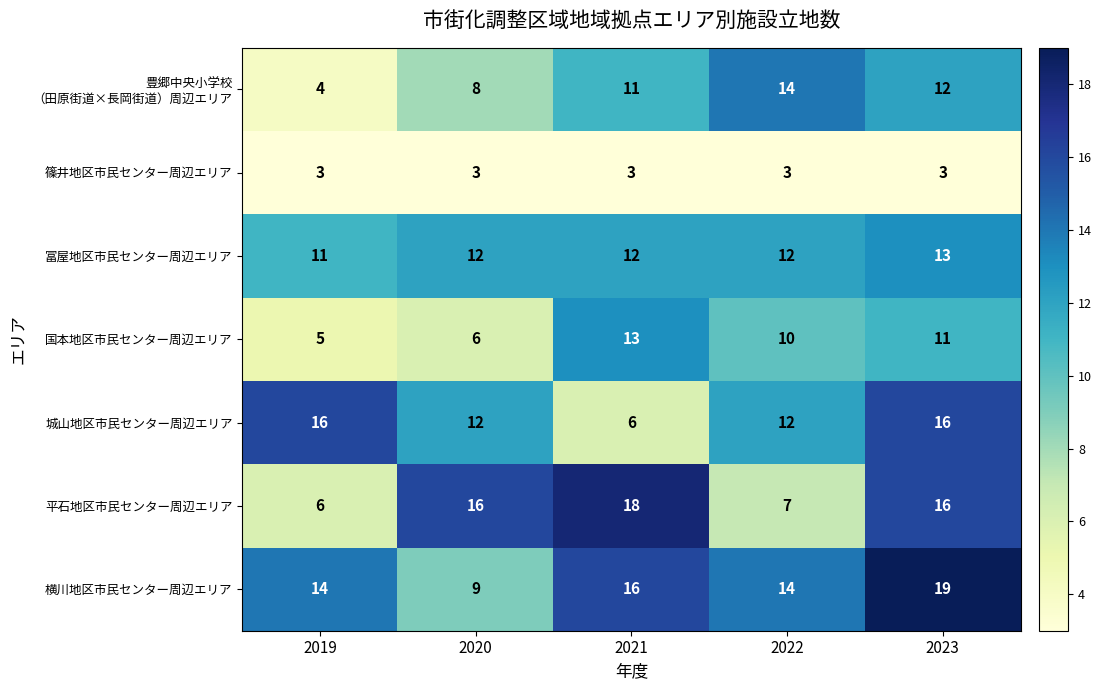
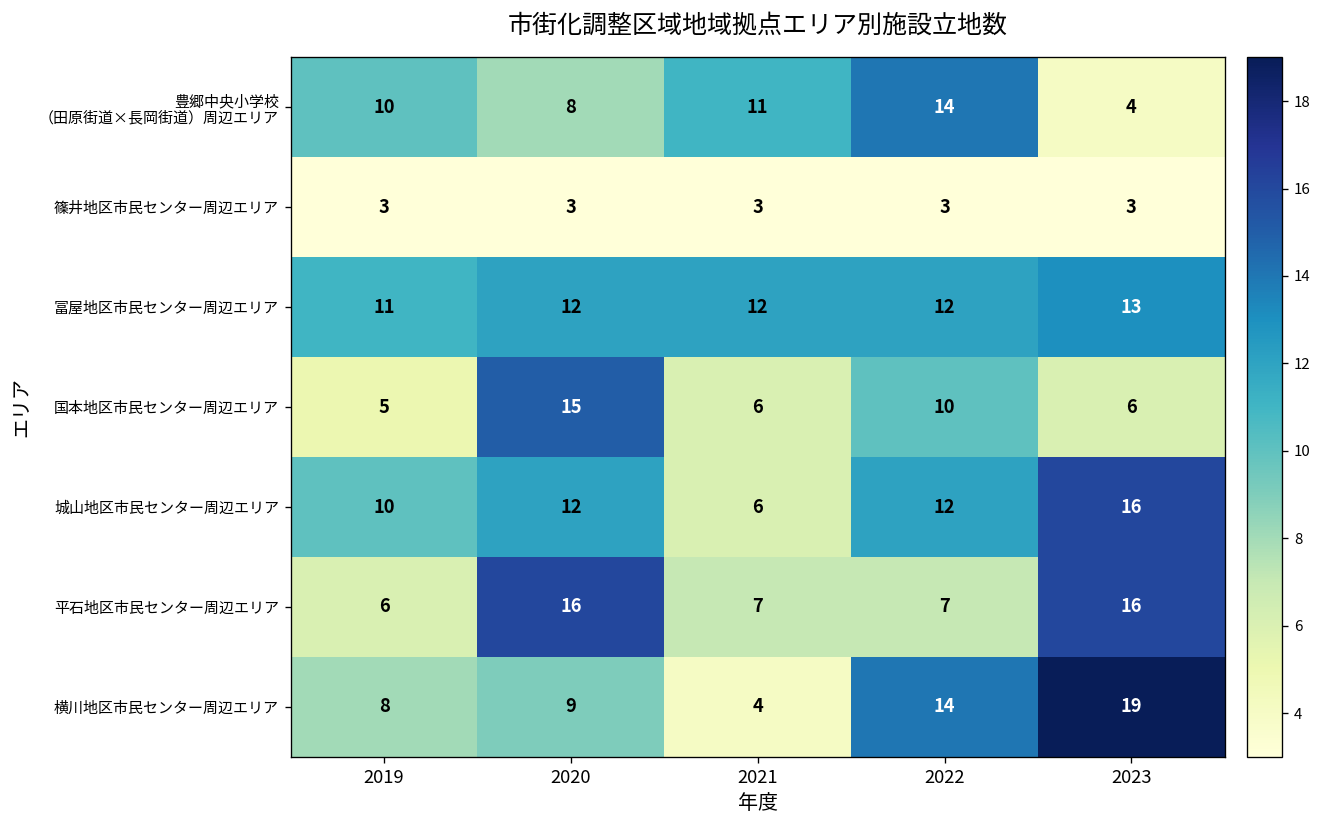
  {
    "豊郷中央小学校 （田原街道×長岡街道）周辺エリア": {
-     "2019": 4,
+     "2019": 10,
      "2020": 8,
      "2021": 11,
      "2022": 14,
-     "2023": 12
+     "2023": 4
    },
    "篠井地区市民センター周辺エリア": {
      "2019": 3,
      "2020": 3,
      "2021": 3,
      "2022": 3,
      "2023": 3
    },
    "冨屋地区市民センター周辺エリア": {
      "2019": 11,
      "2020": 12,
      "2021": 12,
      "2022": 12,
      "2023": 13
    },
    "国本地区市民センター周辺エリア": {
      "2019": 5,
-     "2020": 6,
-     "2021": 13,
+     "2020": 15,
+     "2021": 6,
      "2022": 10,
-     "2023": 11
+     "2023": 6
    },
    "城山地区市民センター周辺エリア": {
-     "2019": 16,
+     "2019": 10,
      "2020": 12,
      "2021": 6,
      "2022": 12,
      "2023": 16
    },
    "平石地区市民センター周辺エリア": {
      "2019": 6,
      "2020": 16,
-     "2021": 18,
+     "2021": 7,
      "2022": 7,
      "2023": 16
    },
    "横川地区市民センター周辺エリア": {
-     "2019": 14,
+     "2019": 8,
      "2020": 9,
-     "2021": 16,
+     "2021": 4,
      "2022": 14,
      "2023": 19
    }
  }
